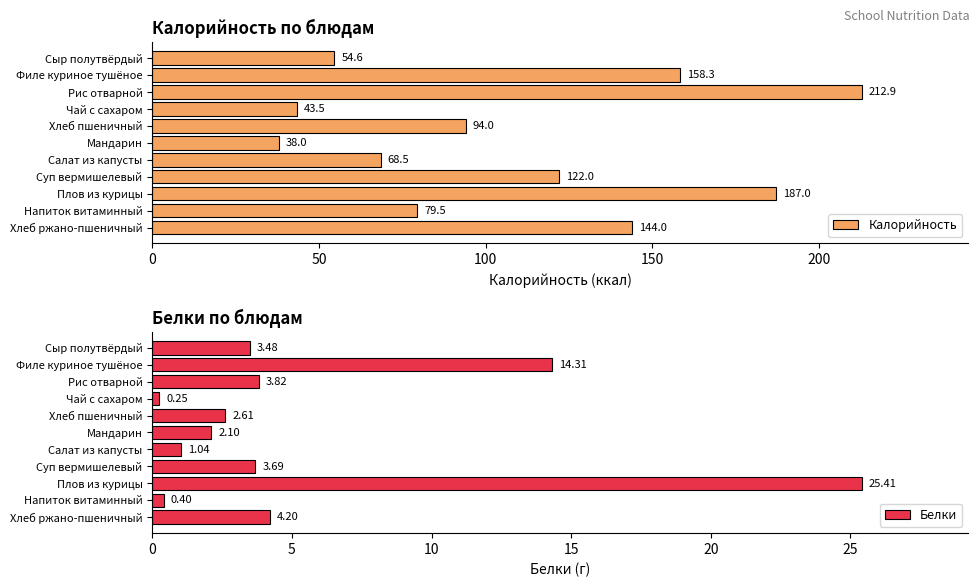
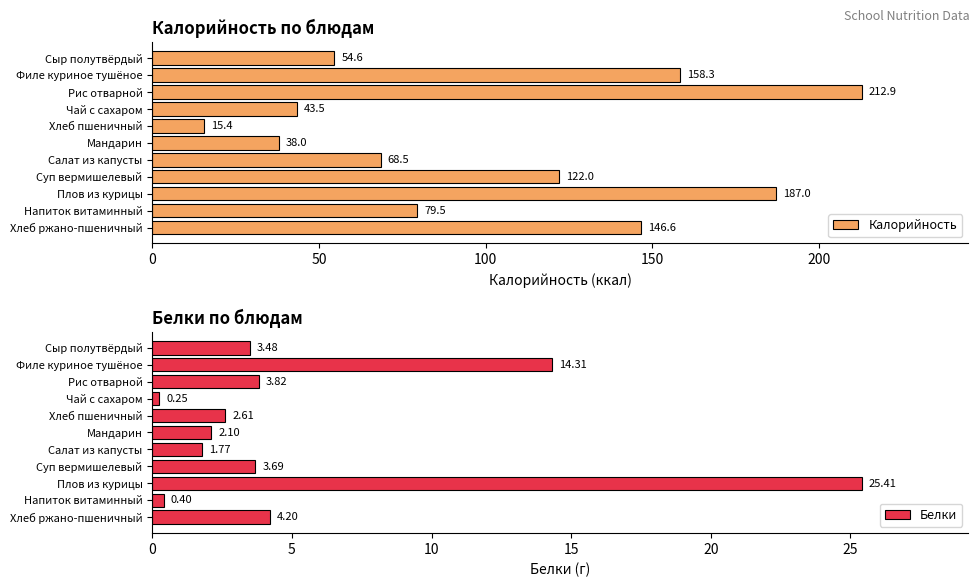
  {
    "Калорийность по блюдам": {
      "Сыр полутвёрдый": 54.6,
      "Филе куриное тушёное": 158.3,
      "Рис отварной": 212.9,
      "Чай с сахаром": 43.5,
-     "Хлеб пшеничный": 94.0,
+     "Хлеб пшеничный": 15.4,
      "Мандарин": 38.0,
      "Салат из капусты": 68.5,
      "Суп вермишелевый": 122.0,
      "Плов из курицы": 187.0,
      "Напиток витаминный": 79.5,
-     "Хлеб ржано-пшеничный": 144.0
+     "Хлеб ржано-пшеничный": 146.6
    },
    "Белки по блюдам": {
      "Сыр полутвёрдый": 3.48,
      "Филе куриное тушёное": 14.31,
      "Рис отварной": 3.82,
      "Чай с сахаром": 0.25,
      "Хлеб пшеничный": 2.61,
      "Мандарин": 2.10,
-     "Салат из капусты": 1.04,
+     "Салат из капусты": 1.77,
      "Суп вермишелевый": 3.69,
      "Плов из курицы": 25.41,
      "Напиток витаминный": 0.40,
      "Хлеб ржано-пшеничный": 4.20
    }
  }
